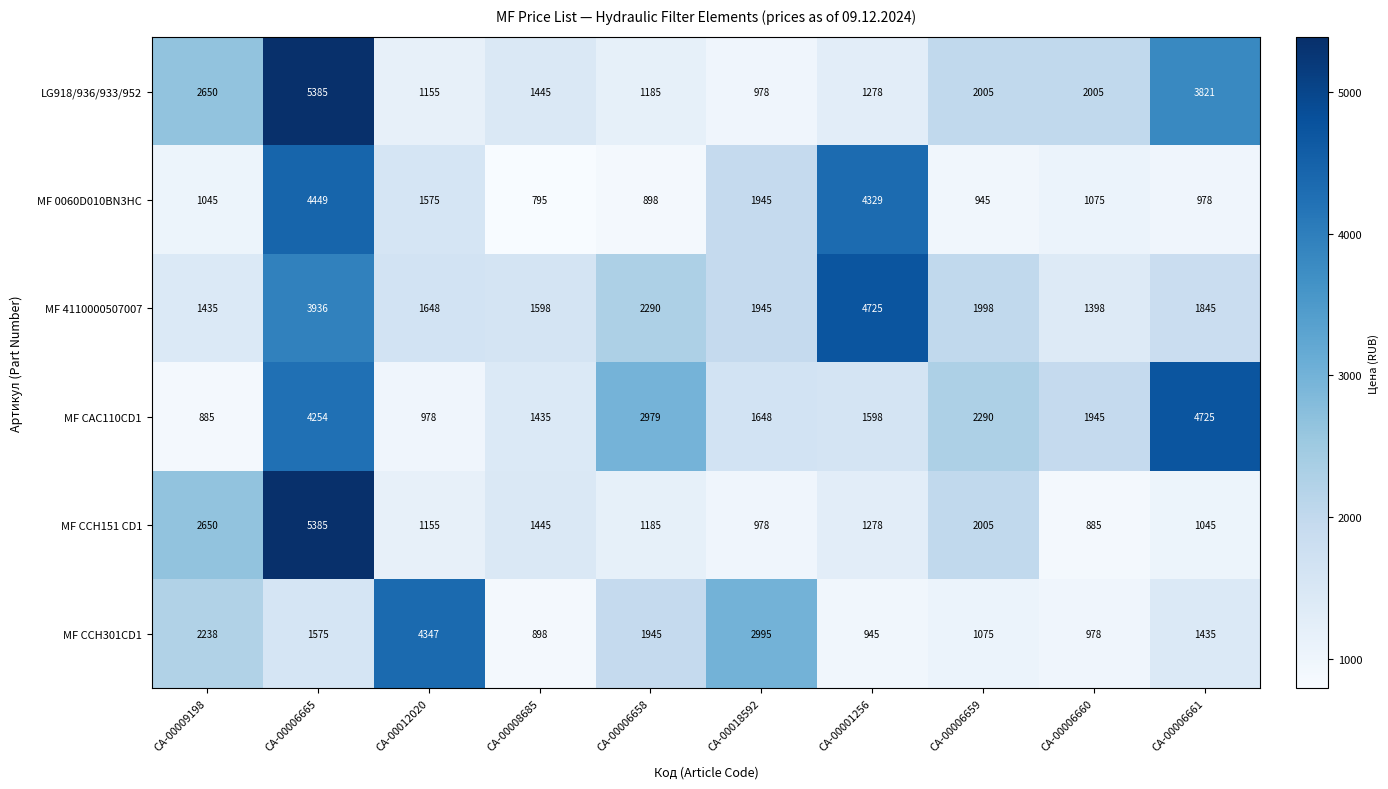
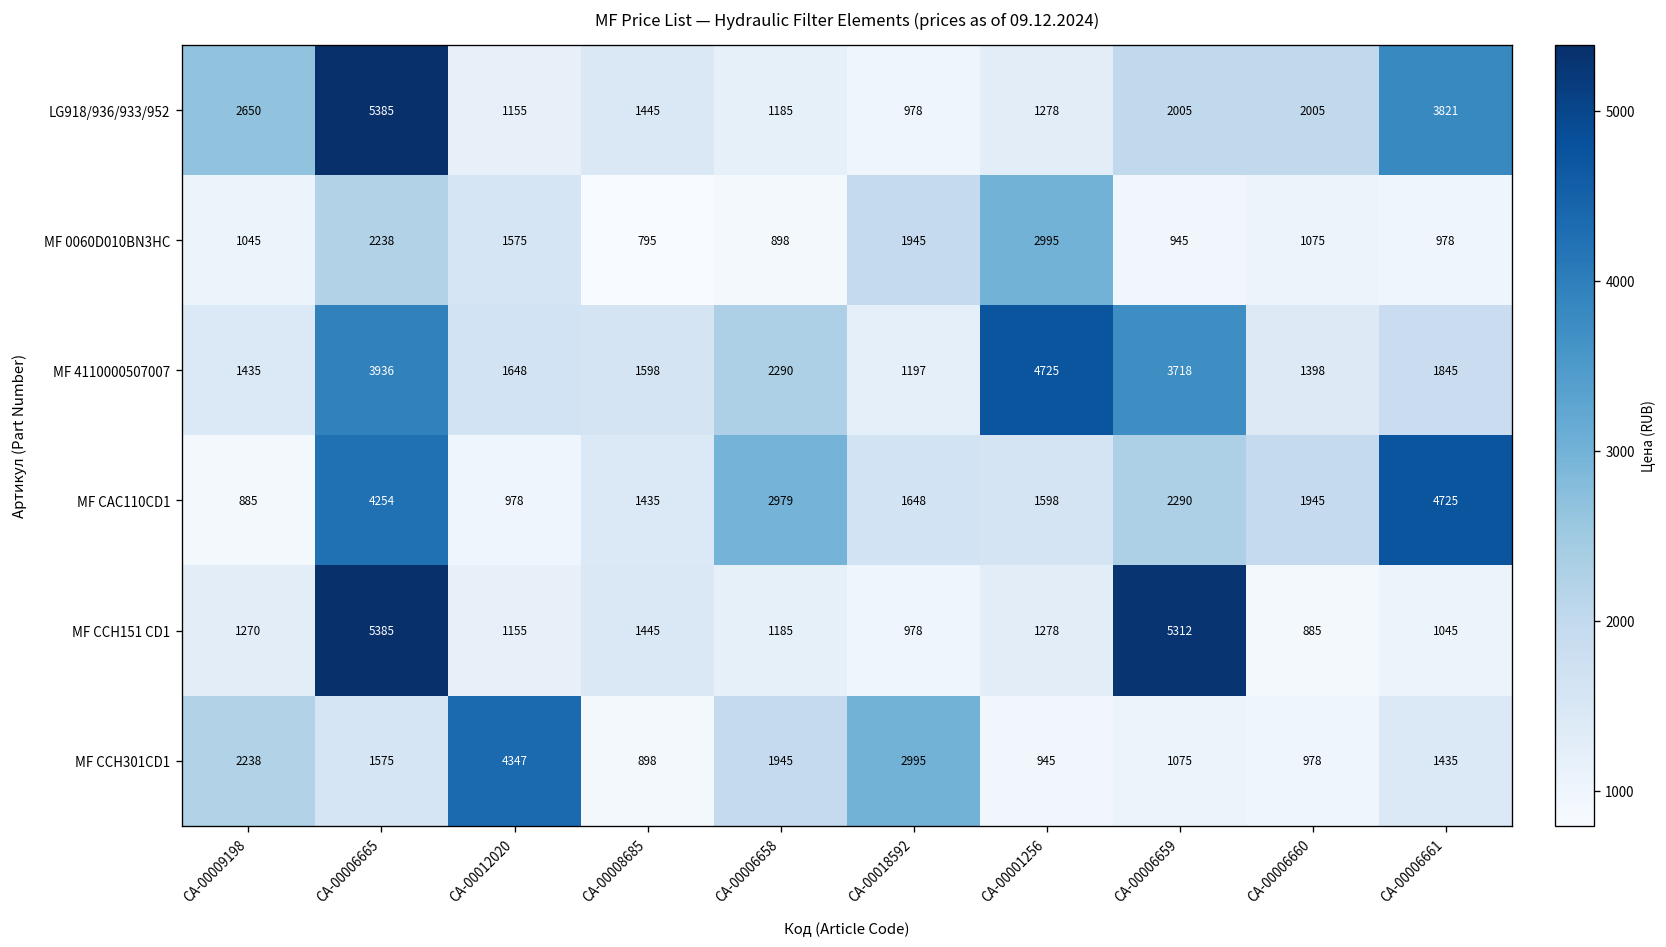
  {
    "LG918/936/933/952": {
      "СА-00009198": 2650,
      "СА-00006665": 5385,
      "СА-00012020": 1155,
      "СА-00008685": 1445,
      "СА-00006658": 1185,
      "СА-00018592": 978,
      "СА-00001256": 1278,
      "СА-00006659": 2005,
      "СА-00006660": 2005,
      "СА-00006661": 3821
    },
    "MF 0060D010BN3HC": {
      "СА-00009198": 1045,
-     "СА-00006665": 4449,
+     "СА-00006665": 2238,
      "СА-00012020": 1575,
      "СА-00008685": 795,
      "СА-00006658": 898,
      "СА-00018592": 1945,
-     "СА-00001256": 4329,
+     "СА-00001256": 2995,
      "СА-00006659": 945,
      "СА-00006660": 1075,
      "СА-00006661": 978
    },
    "MF 4110000507007": {
      "СА-00009198": 1435,
      "СА-00006665": 3936,
      "СА-00012020": 1648,
      "СА-00008685": 1598,
      "СА-00006658": 2290,
-     "СА-00018592": 1945,
+     "СА-00018592": 1197,
      "СА-00001256": 4725,
-     "СА-00006659": 1998,
+     "СА-00006659": 3718,
      "СА-00006660": 1398,
      "СА-00006661": 1845
    },
    "MF CAC110CD1": {
      "СА-00009198": 885,
      "СА-00006665": 4254,
      "СА-00012020": 978,
      "СА-00008685": 1435,
      "СА-00006658": 2979,
      "СА-00018592": 1648,
      "СА-00001256": 1598,
      "СА-00006659": 2290,
      "СА-00006660": 1945,
      "СА-00006661": 4725
    },
    "MF CCH151 CD1": {
-     "СА-00009198": 2650,
+     "СА-00009198": 1270,
      "СА-00006665": 5385,
      "СА-00012020": 1155,
      "СА-00008685": 1445,
      "СА-00006658": 1185,
      "СА-00018592": 978,
      "СА-00001256": 1278,
-     "СА-00006659": 2005,
+     "СА-00006659": 5312,
      "СА-00006660": 885,
      "СА-00006661": 1045
    },
    "MF CCH301CD1": {
      "СА-00009198": 2238,
      "СА-00006665": 1575,
      "СА-00012020": 4347,
      "СА-00008685": 898,
      "СА-00006658": 1945,
      "СА-00018592": 2995,
      "СА-00001256": 945,
      "СА-00006659": 1075,
      "СА-00006660": 978,
      "СА-00006661": 1435
    }
  }
